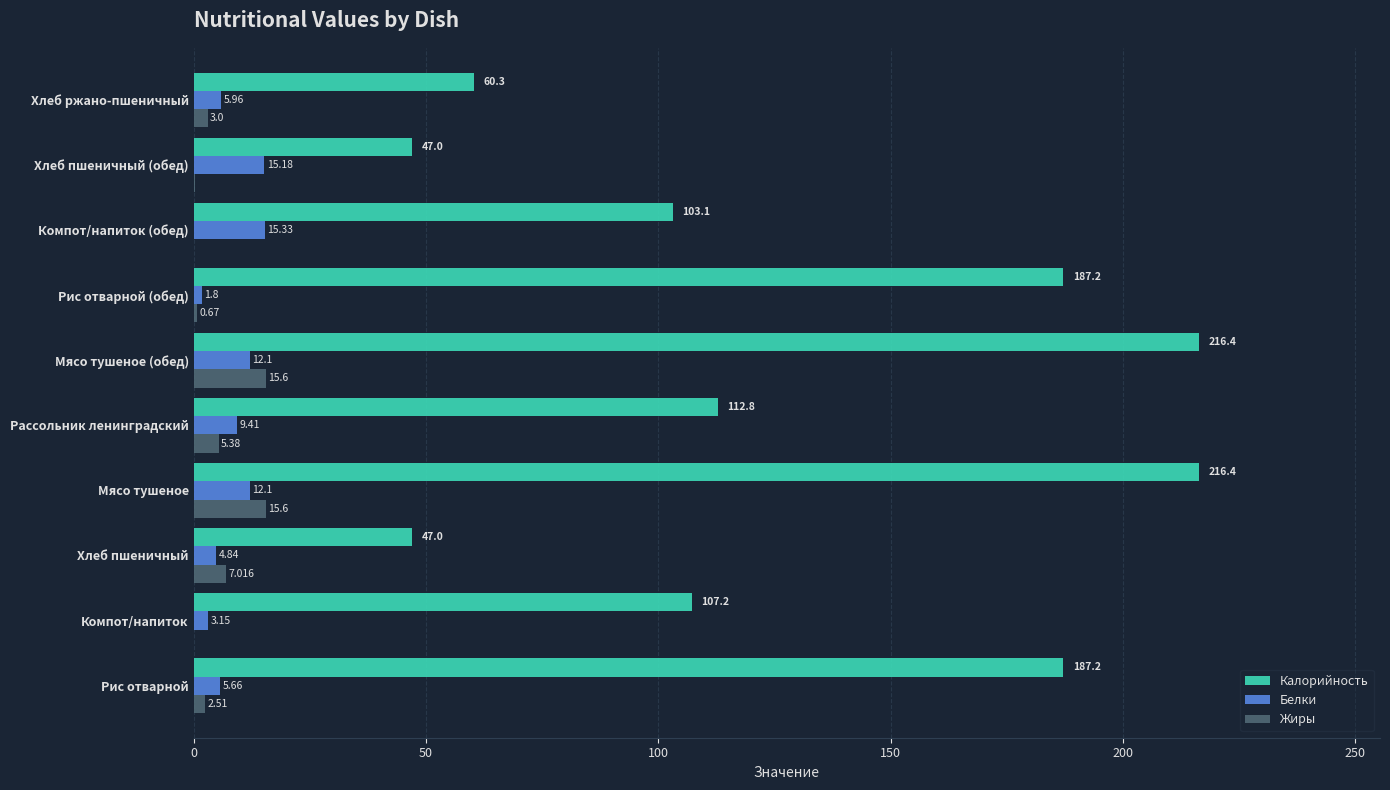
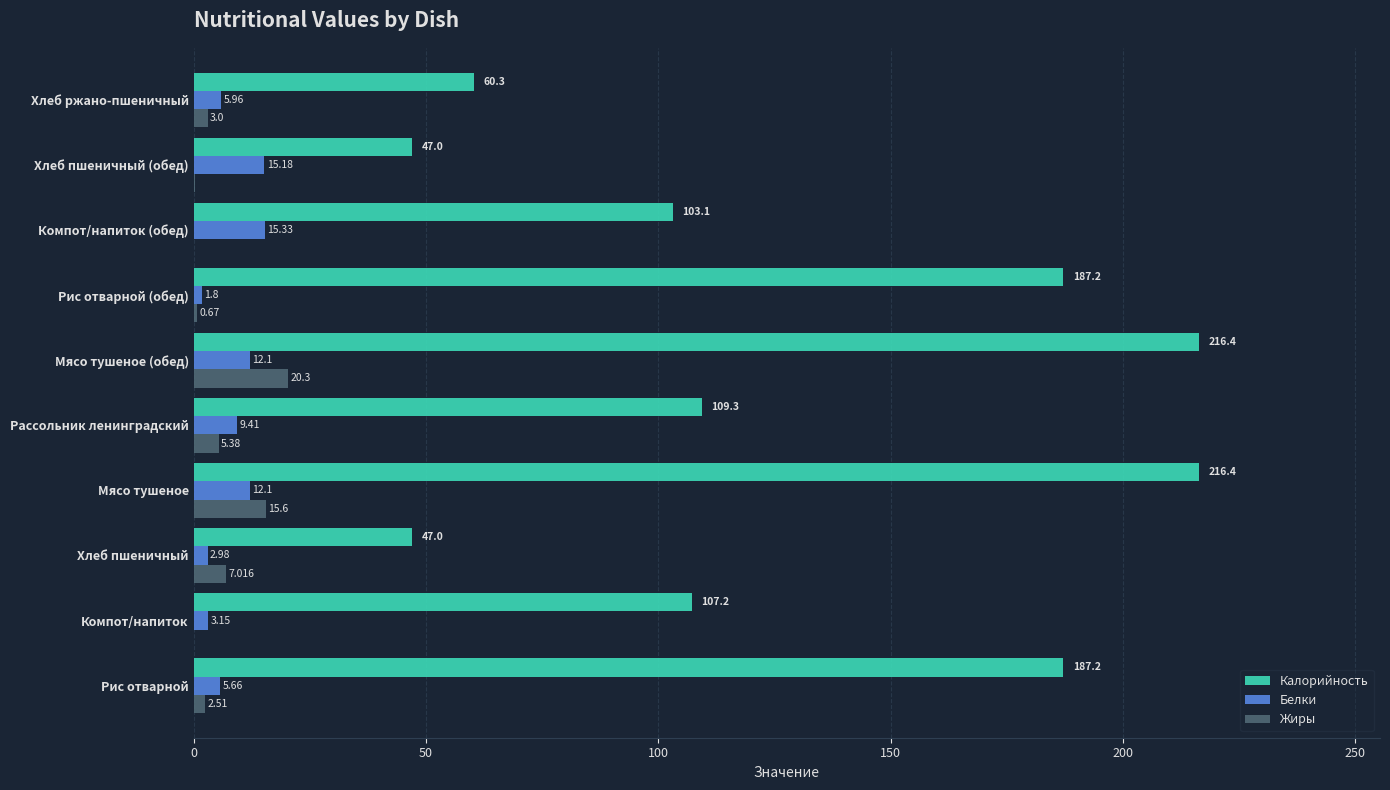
  {
    "Калорийность": {
      "Хлеб ржано-пшеничный": 60.3,
      "Хлеб пшеничный (обед)": 47.0,
      "Компот/напиток (обед)": 103.1,
      "Рис отварной (обед)": 187.2,
      "Мясо тушеное (обед)": 216.4,
-     "Рассольник ленинградский": 112.8,
+     "Рассольник ленинградский": 109.3,
      "Мясо тушеное": 216.4,
      "Хлеб пшеничный": 47.0,
      "Компот/напиток": 107.2,
      "Рис отварной": 187.2
    },
    "Белки": {
      "Хлеб ржано-пшеничный": 5.96,
      "Хлеб пшеничный (обед)": 15.18,
      "Компот/напиток (обед)": 15.33,
      "Рис отварной (обед)": 1.8,
      "Мясо тушеное (обед)": 12.1,
      "Рассольник ленинградский": 9.41,
      "Мясо тушеное": 12.1,
-     "Хлеб пшеничный": 4.84,
+     "Хлеб пшеничный": 2.98,
      "Компот/напиток": 3.15,
      "Рис отварной": 5.66
    },
    "Жиры": {
      "Хлеб ржано-пшеничный": 3.0,
      "Рис отварной (обед)": 0.67,
-     "Мясо тушеное (обед)": 15.6,
+     "Мясо тушеное (обед)": 20.3,
      "Рассольник ленинградский": 5.38,
      "Мясо тушеное": 15.6,
      "Хлеб пшеничный": 7.016,
      "Рис отварной": 2.51
    }
  }
